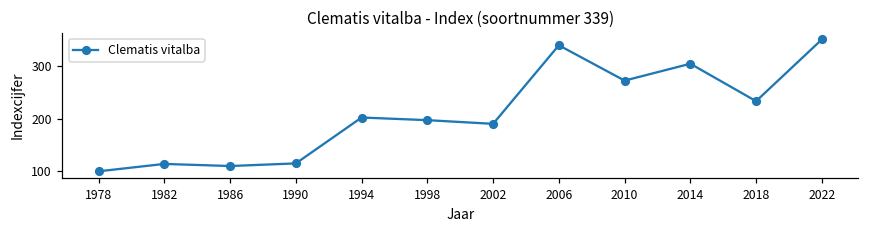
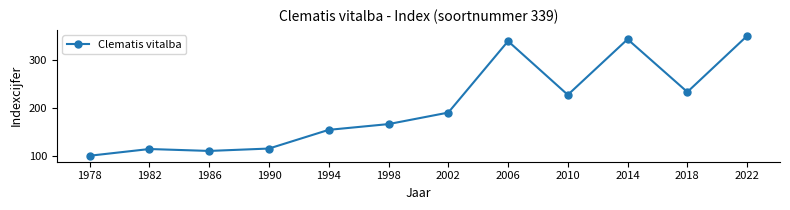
  {
    "1978": 100,
    "1982": 110,
    "1986": 110,
    "1990": 120,
-   "1994": 200,
-   "1998": 200,
+   "1994": 150,
+   "1998": 170,
    "2002": 190,
    "2006": 340,
-   "2010": 270,
-   "2014": 300,
+   "2010": 230,
+   "2014": 340,
    "2018": 230,
    "2022": 350
  }
